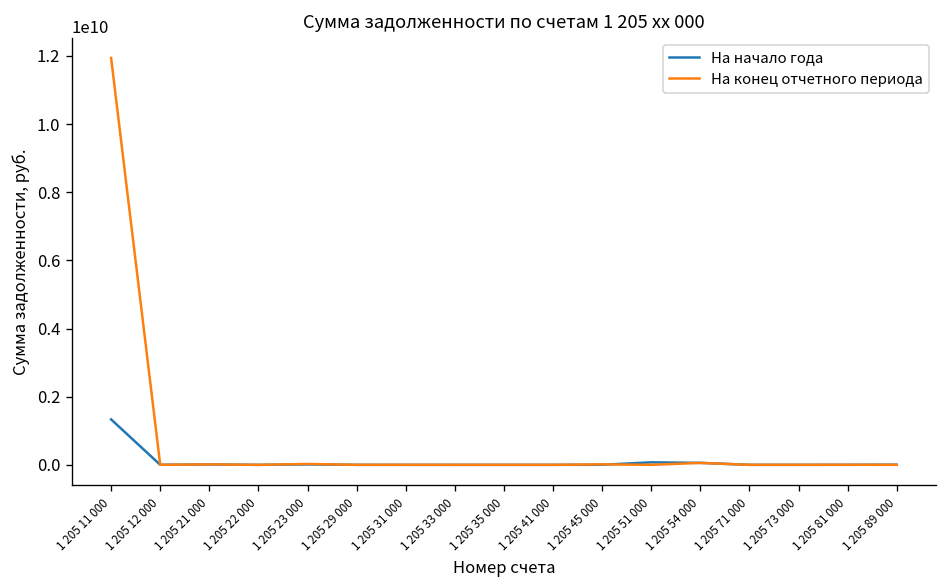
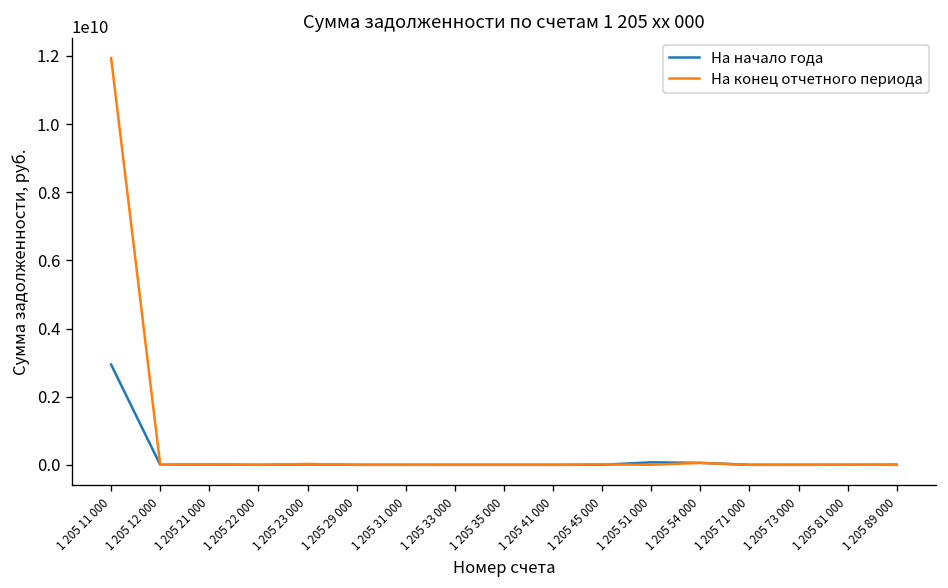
  {
    "На начало года": {
-     "1 205 11 000": 1300000000
+     "1 205 11 000": 2900000000
    },
    "На конец отчетного периода": {
      "1 205 11 000": 11900000000
    }
  }
